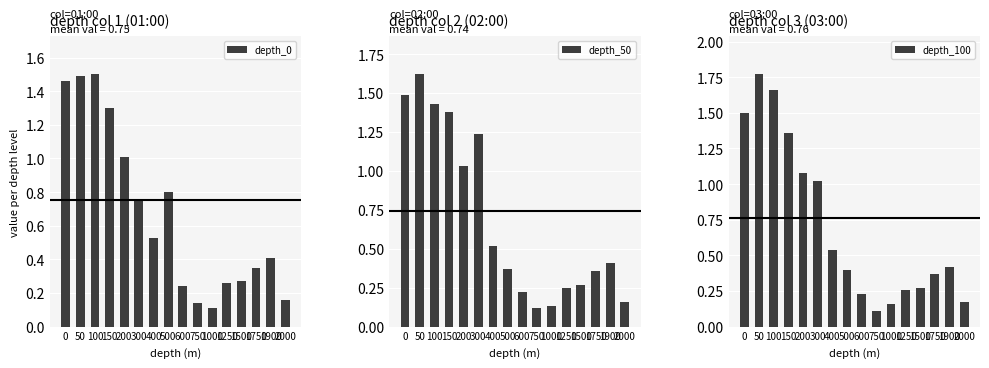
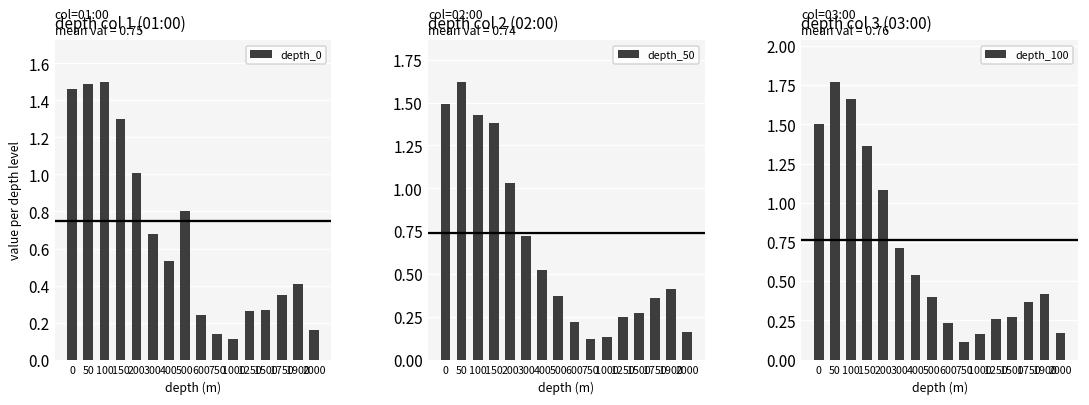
  {
    "depth col 1 (01:00)": {
      "0": 1.46,
      "50": 1.49,
      "100": 1.50,
      "150": 1.30,
      "200": 1.01,
-     "300": 0.75,
+     "300": 0.68,
      "400": 0.53,
      "500": 0.80,
      "600": 0.24
    },
    "depth col 2 (02:00)": {
      "0": 1.49,
      "50": 1.62,
      "100": 1.43,
      "150": 1.38,
      "200": 1.03,
-     "300": 1.24,
+     "300": 0.72,
      "400": 0.52,
      "500": 0.37,
      "600": 0.22
    },
    "depth col 3 (03:00)": {
      "0": 1.50,
      "50": 1.77,
      "100": 1.66,
      "150": 1.36,
      "200": 1.08,
-     "300": 1.02,
+     "300": 0.71,
      "400": 0.54,
      "500": 0.40,
      "600": 0.23
    }
  }
